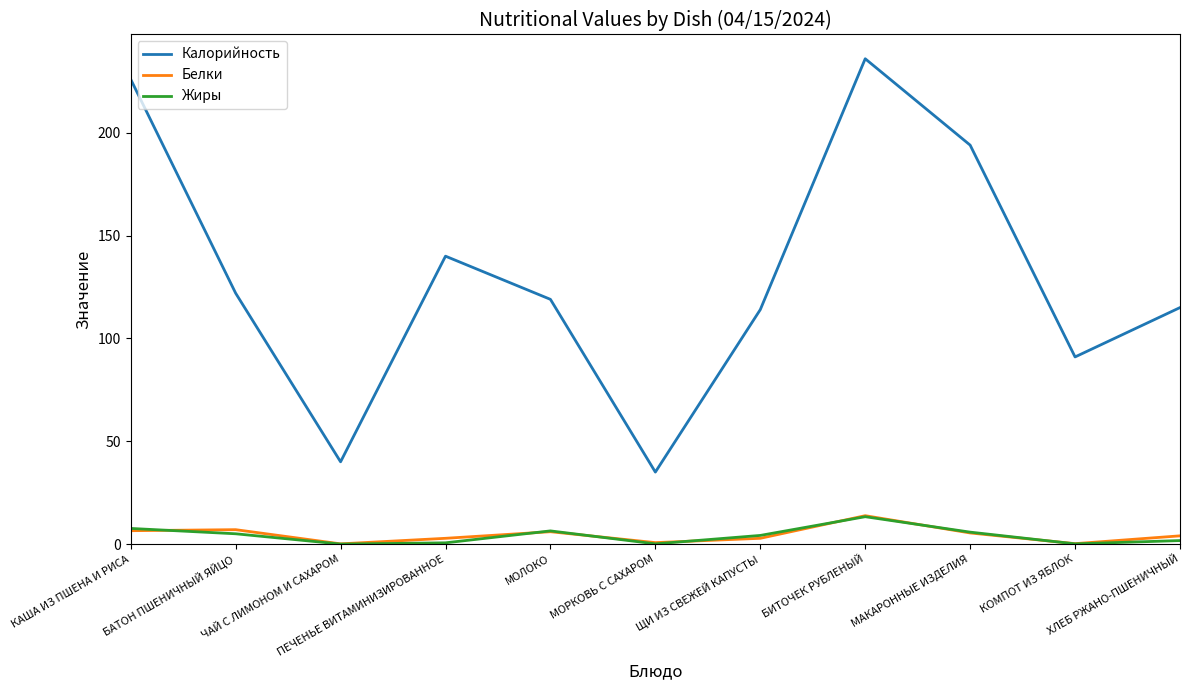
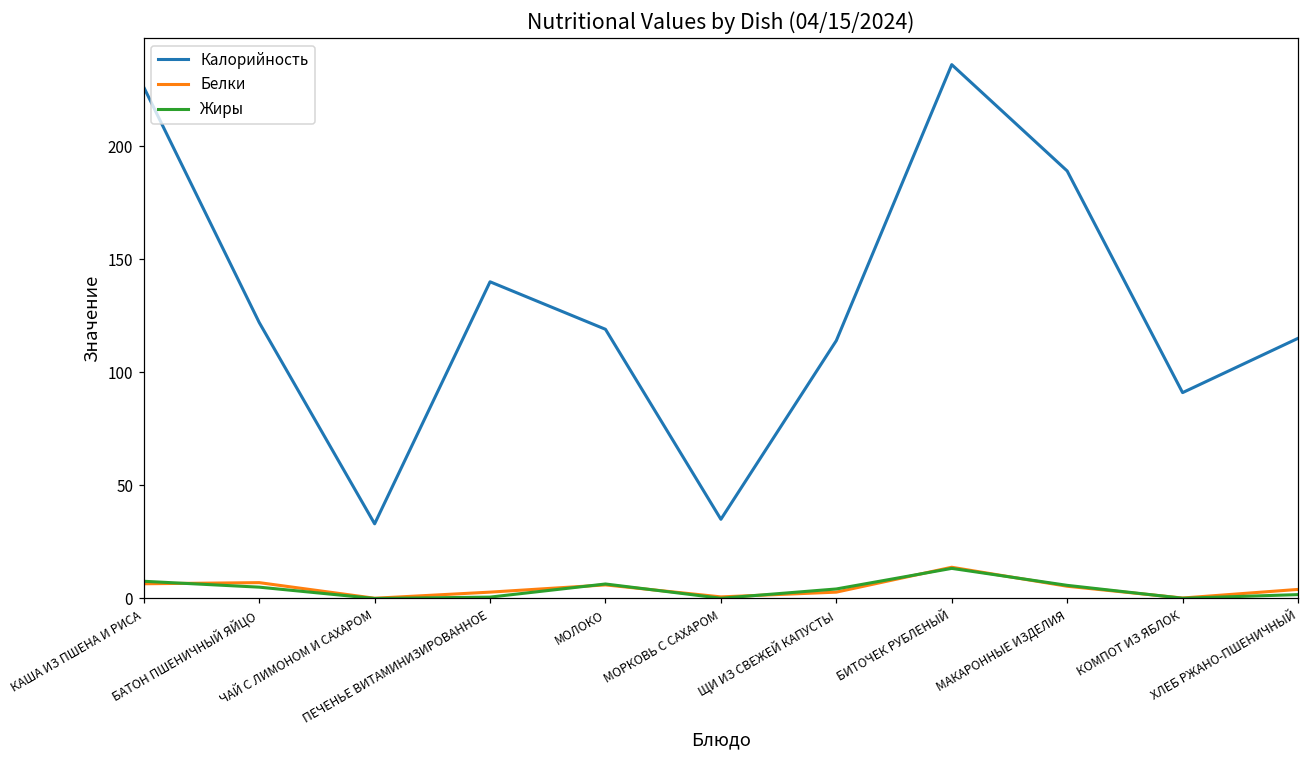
  {
    "Калорийность": {
      "КАША ИЗ ПШЕНА И РИСА": 226,
      "БАТОН ПШЕНИЧНЫЙ ЯЙЦО": 122,
-     "ЧАЙ С ЛИМОНОМ И САХАРОМ": 40,
+     "ЧАЙ С ЛИМОНОМ И САХАРОМ": 33,
      "ПЕЧЕНЬЕ ВИТАМИНИЗИРОВАННОЕ": 140,
      "МОЛОКО": 119,
      "МОРКОВЬ С САХАРОМ": 35,
      "ЩИ ИЗ СВЕЖЕЙ КАПУСТЫ": 114,
      "БИТОЧЕК РУБЛЕНЫЙ": 236,
-     "МАКАРОННЫЕ ИЗДЕЛИЯ": 194,
+     "МАКАРОННЫЕ ИЗДЕЛИЯ": 189,
      "КОМПОТ ИЗ ЯБЛОК": 91,
      "ХЛЕБ РЖАНО-ПШЕНИЧНЫЙ": 115
    },
    "Белки": {
      "БАТОН ПШЕНИЧНЫЙ ЯЙЦО": 7,
      "ПЕЧЕНЬЕ ВИТАМИНИЗИРОВАННОЕ": 3,
      "ЩИ ИЗ СВЕЖЕЙ КАПУСТЫ": 3,
      "ХЛЕБ РЖАНО-ПШЕНИЧНЫЙ": 4
    },
    "Жиры": {
      "БАТОН ПШЕНИЧНЫЙ ЯЙЦО": 5,
      "ПЕЧЕНЬЕ ВИТАМИНИЗИРОВАННОЕ": 1,
      "ЩИ ИЗ СВЕЖЕЙ КАПУСТЫ": 4,
      "ХЛЕБ РЖАНО-ПШЕНИЧНЫЙ": 2
    }
  }
